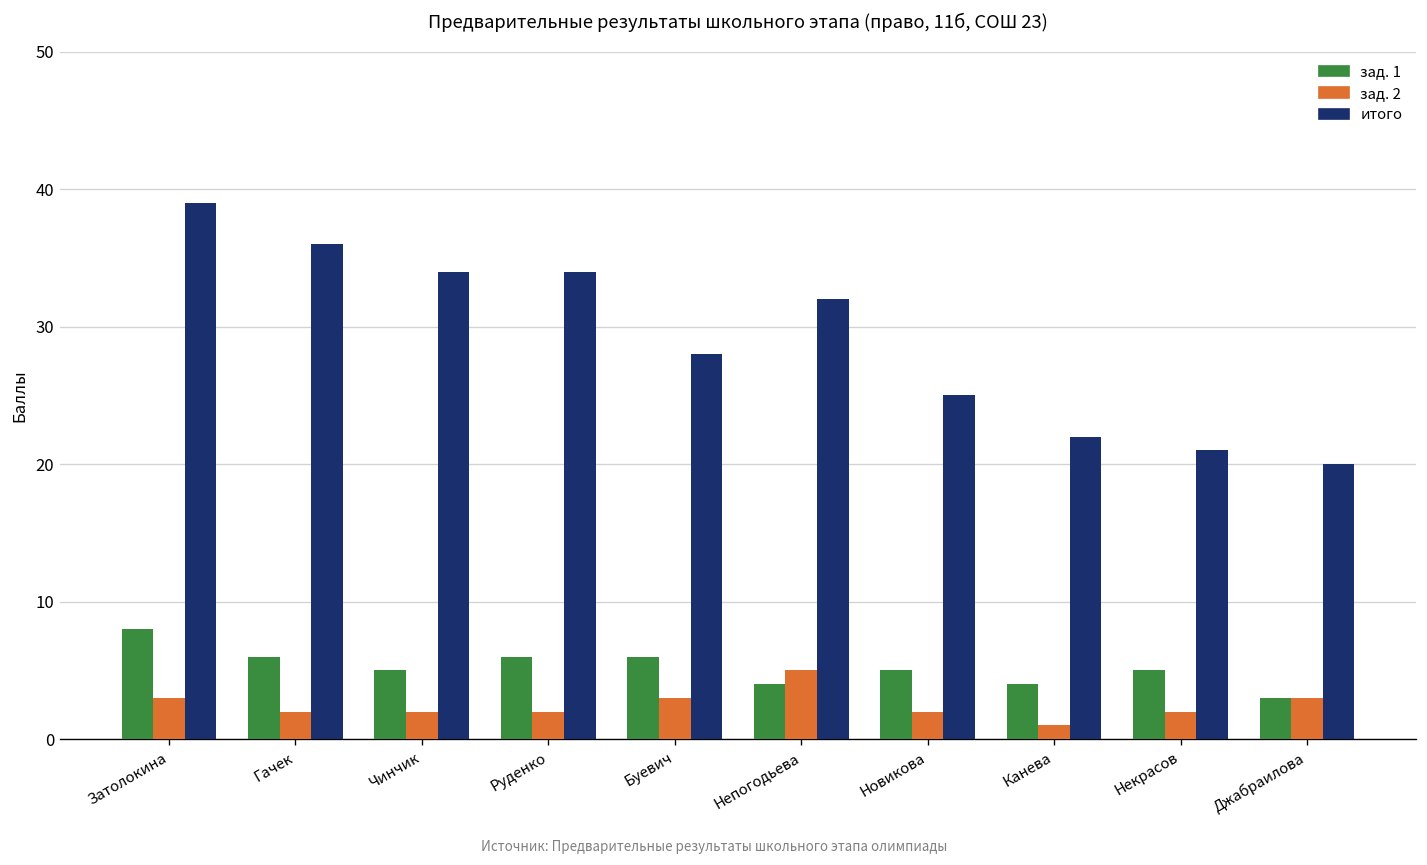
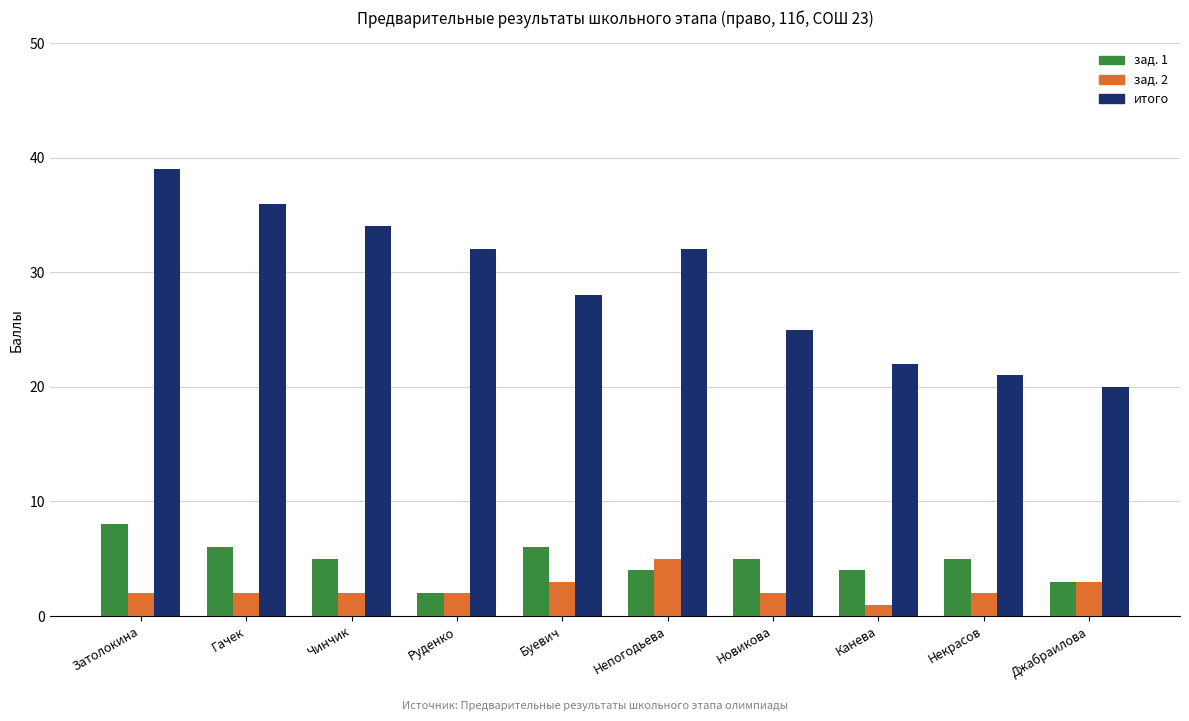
  {
    "зад. 1": {
      "Затолокина": 8,
      "Гачек": 6,
      "Чинчик": 5,
-     "Руденко": 6,
+     "Руденко": 2,
      "Буевич": 6,
      "Непогодьева": 4,
      "Новикова": 5,
      "Канева": 4,
      "Некрасов": 5,
      "Джабраилова": 3
    },
    "зад. 2": {
-     "Затолокина": 3,
+     "Затолокина": 2,
      "Гачек": 2,
      "Чинчик": 2,
      "Руденко": 2,
      "Буевич": 3,
      "Непогодьева": 5,
      "Новикова": 2,
      "Канева": 1,
      "Некрасов": 2,
      "Джабраилова": 3
    },
    "итого": {
      "Затолокина": 39,
      "Гачек": 36,
      "Чинчик": 34,
-     "Руденко": 34,
+     "Руденко": 32,
      "Буевич": 28,
      "Непогодьева": 32,
      "Новикова": 25,
      "Канева": 22,
      "Некрасов": 21,
      "Джабраилова": 20
    }
  }
